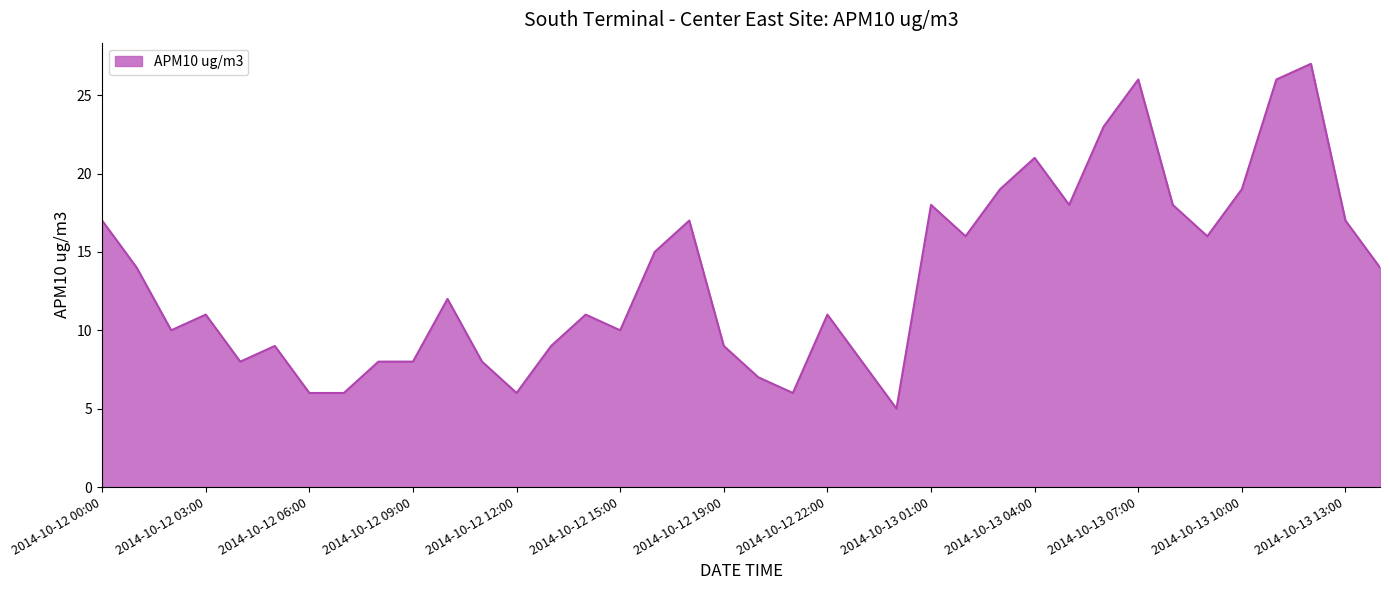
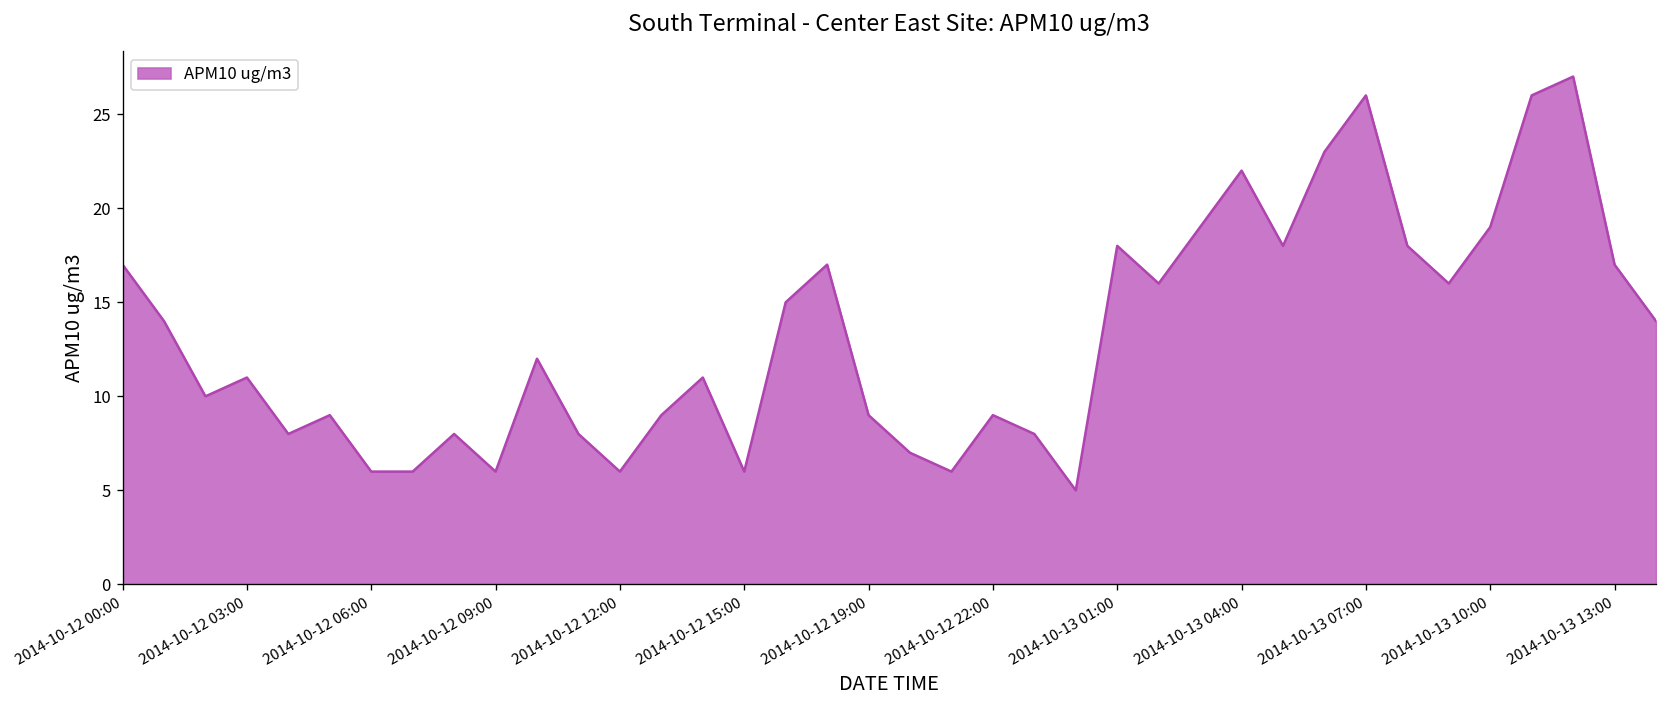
  {
    "2014-10-12 00:00": 17,
    "2014-10-12 03:00": 11,
    "2014-10-12 06:00": 6,
-   "2014-10-12 09:00": 8,
+   "2014-10-12 09:00": 6,
    "2014-10-12 12:00": 6,
-   "2014-10-12 15:00": 10,
+   "2014-10-12 15:00": 6,
    "2014-10-12 19:00": 9,
-   "2014-10-12 22:00": 11,
+   "2014-10-12 22:00": 9,
    "2014-10-13 01:00": 18,
-   "2014-10-13 04:00": 21,
+   "2014-10-13 04:00": 22,
    "2014-10-13 07:00": 26,
    "2014-10-13 10:00": 19,
    "2014-10-13 13:00": 17
  }
